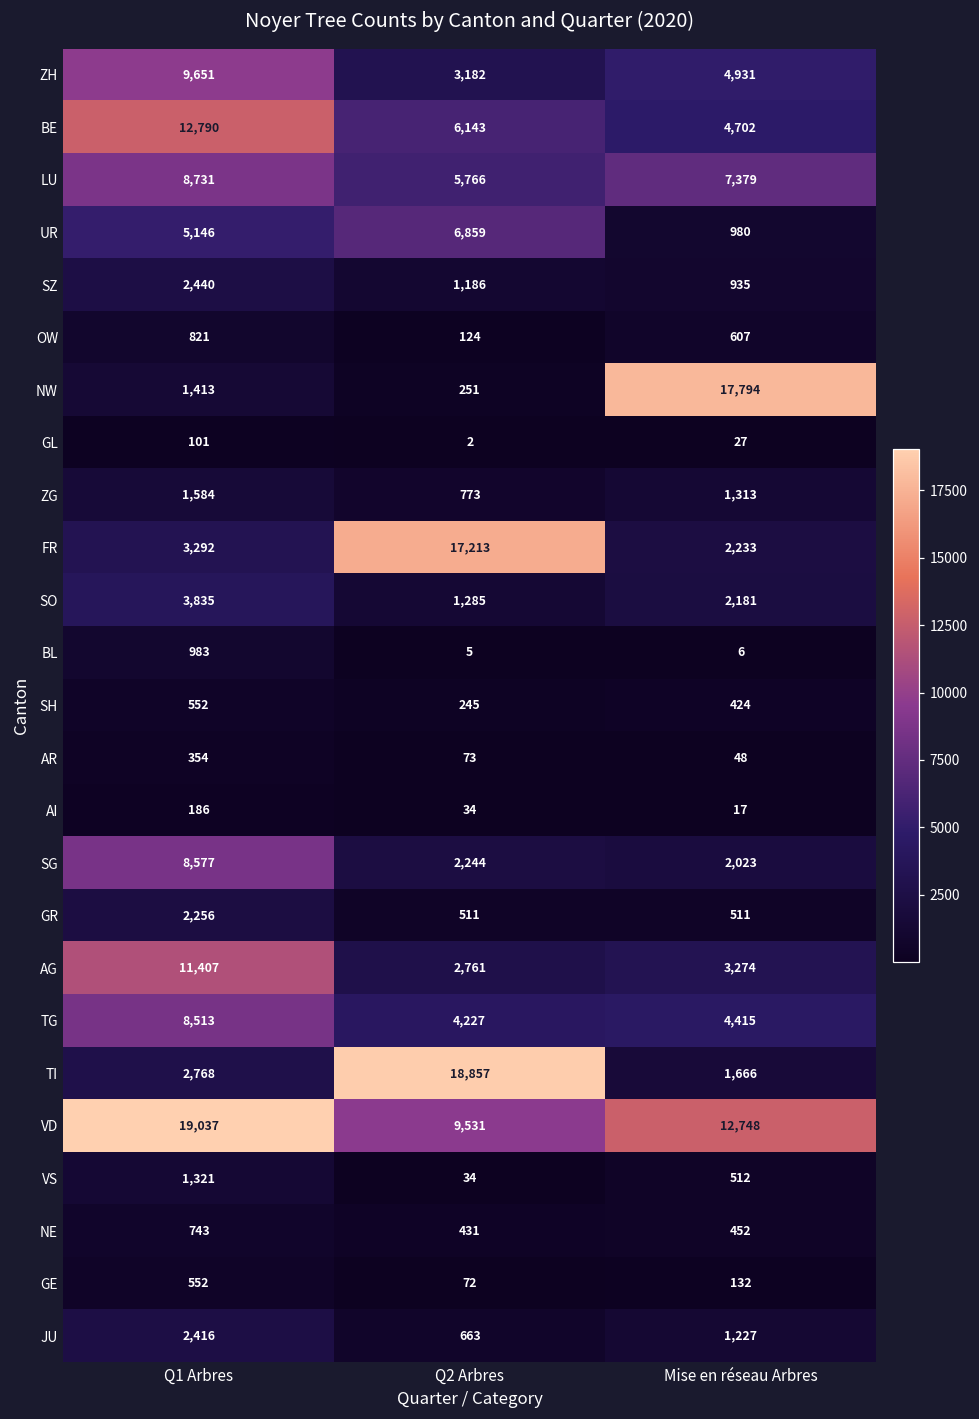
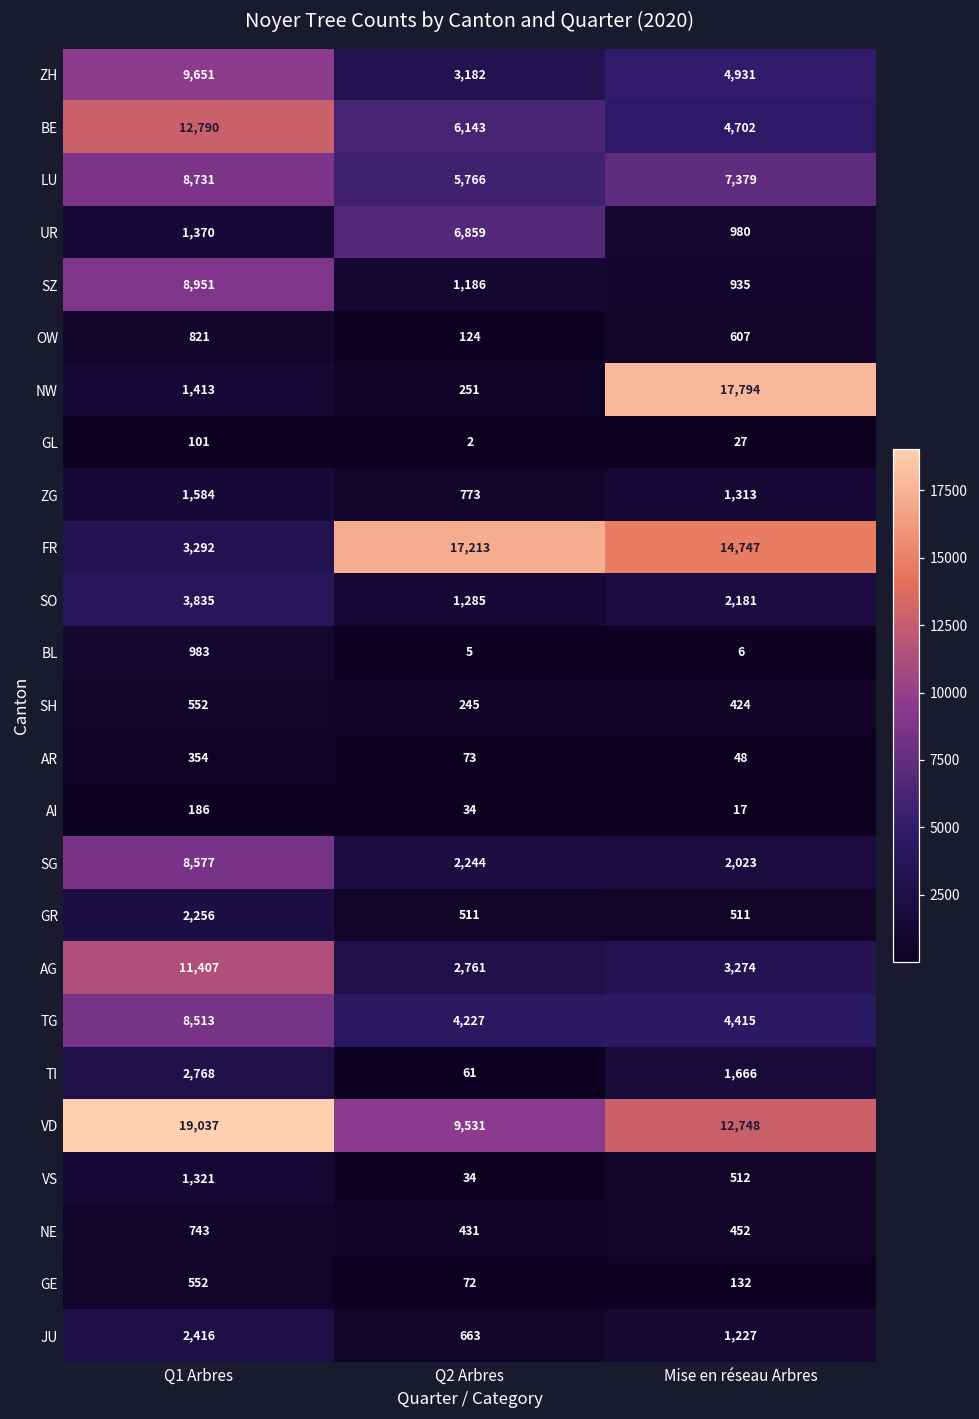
  {
    "ZH": {
      "Q1 Arbres": "9,651",
      "Q2 Arbres": "3,182",
      "Mise en réseau Arbres": "4,931"
    },
    "BE": {
      "Q1 Arbres": "12,790",
      "Q2 Arbres": "6,143",
      "Mise en réseau Arbres": "4,702"
    },
    "LU": {
      "Q1 Arbres": "8,731",
      "Q2 Arbres": "5,766",
      "Mise en réseau Arbres": "7,379"
    },
    "UR": {
-     "Q1 Arbres": "5,146",
+     "Q1 Arbres": "1,370",
      "Q2 Arbres": "6,859",
      "Mise en réseau Arbres": "980"
    },
    "SZ": {
-     "Q1 Arbres": "2,440",
+     "Q1 Arbres": "8,951",
      "Q2 Arbres": "1,186",
      "Mise en réseau Arbres": "935"
    },
    "OW": {
      "Q1 Arbres": "821",
      "Q2 Arbres": "124",
      "Mise en réseau Arbres": "607"
    },
    "NW": {
      "Q1 Arbres": "1,413",
      "Q2 Arbres": "251",
      "Mise en réseau Arbres": "17,794"
    },
    "GL": {
      "Q1 Arbres": "101",
      "Q2 Arbres": "2",
      "Mise en réseau Arbres": "27"
    },
    "ZG": {
      "Q1 Arbres": "1,584",
      "Q2 Arbres": "773",
      "Mise en réseau Arbres": "1,313"
    },
    "FR": {
      "Q1 Arbres": "3,292",
      "Q2 Arbres": "17,213",
-     "Mise en réseau Arbres": "2,233"
+     "Mise en réseau Arbres": "14,747"
    },
    "SO": {
      "Q1 Arbres": "3,835",
      "Q2 Arbres": "1,285",
      "Mise en réseau Arbres": "2,181"
    },
    "BL": {
      "Q1 Arbres": "983",
      "Q2 Arbres": "5",
      "Mise en réseau Arbres": "6"
    },
    "SH": {
      "Q1 Arbres": "552",
      "Q2 Arbres": "245",
      "Mise en réseau Arbres": "424"
    },
    "AR": {
      "Q1 Arbres": "354",
      "Q2 Arbres": "73",
      "Mise en réseau Arbres": "48"
    },
    "AI": {
      "Q1 Arbres": "186",
      "Q2 Arbres": "34",
      "Mise en réseau Arbres": "17"
    },
    "SG": {
      "Q1 Arbres": "8,577",
      "Q2 Arbres": "2,244",
      "Mise en réseau Arbres": "2,023"
    },
    "GR": {
      "Q1 Arbres": "2,256",
      "Q2 Arbres": "511",
      "Mise en réseau Arbres": "511"
    },
    "AG": {
      "Q1 Arbres": "11,407",
      "Q2 Arbres": "2,761",
      "Mise en réseau Arbres": "3,274"
    },
    "TG": {
      "Q1 Arbres": "8,513",
      "Q2 Arbres": "4,227",
      "Mise en réseau Arbres": "4,415"
    },
    "TI": {
      "Q1 Arbres": "2,768",
-     "Q2 Arbres": "18,857",
+     "Q2 Arbres": "61",
      "Mise en réseau Arbres": "1,666"
    },
    "VD": {
      "Q1 Arbres": "19,037",
      "Q2 Arbres": "9,531",
      "Mise en réseau Arbres": "12,748"
    },
    "VS": {
      "Q1 Arbres": "1,321",
      "Q2 Arbres": "34",
      "Mise en réseau Arbres": "512"
    },
    "NE": {
      "Q1 Arbres": "743",
      "Q2 Arbres": "431",
      "Mise en réseau Arbres": "452"
    },
    "GE": {
      "Q1 Arbres": "552",
      "Q2 Arbres": "72",
      "Mise en réseau Arbres": "132"
    },
    "JU": {
      "Q1 Arbres": "2,416",
      "Q2 Arbres": "663",
      "Mise en réseau Arbres": "1,227"
    }
  }
